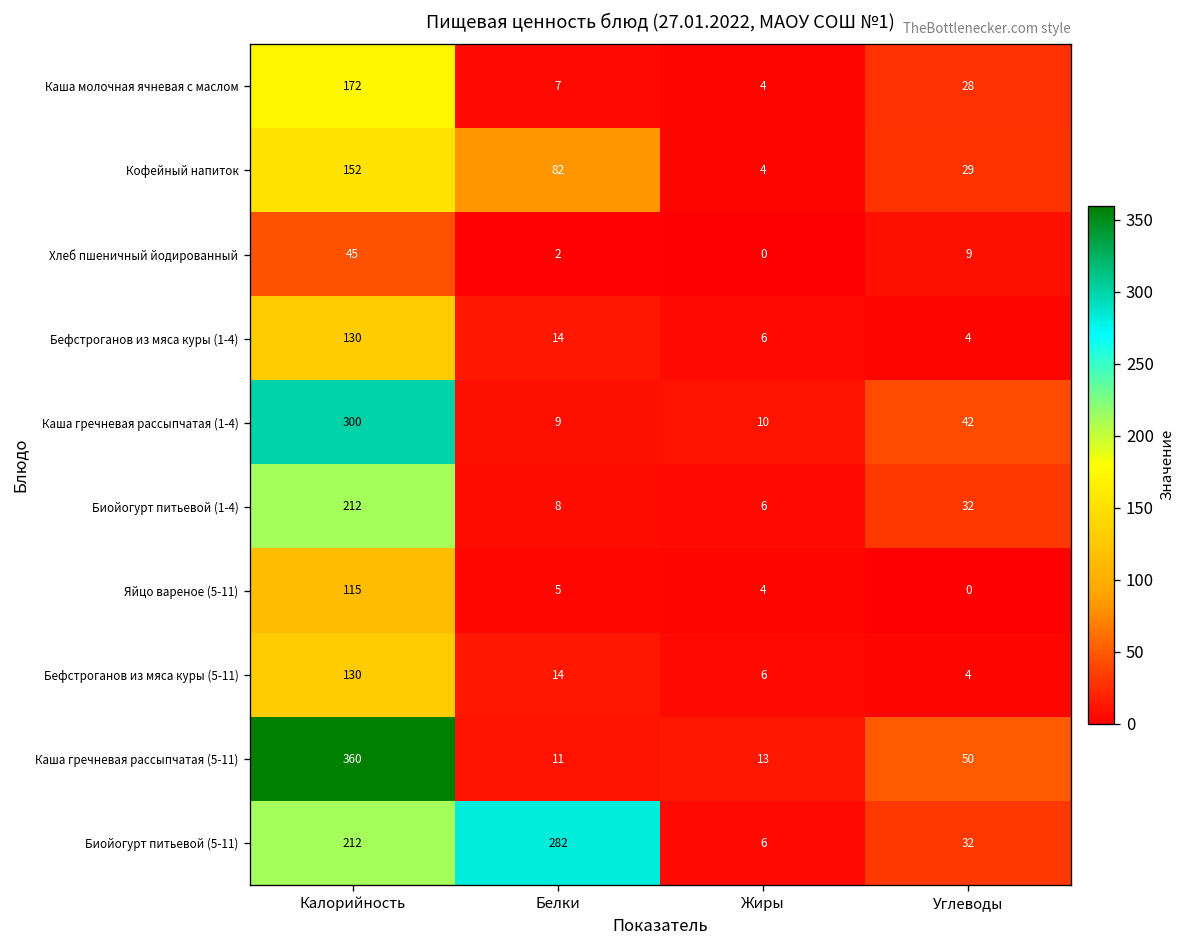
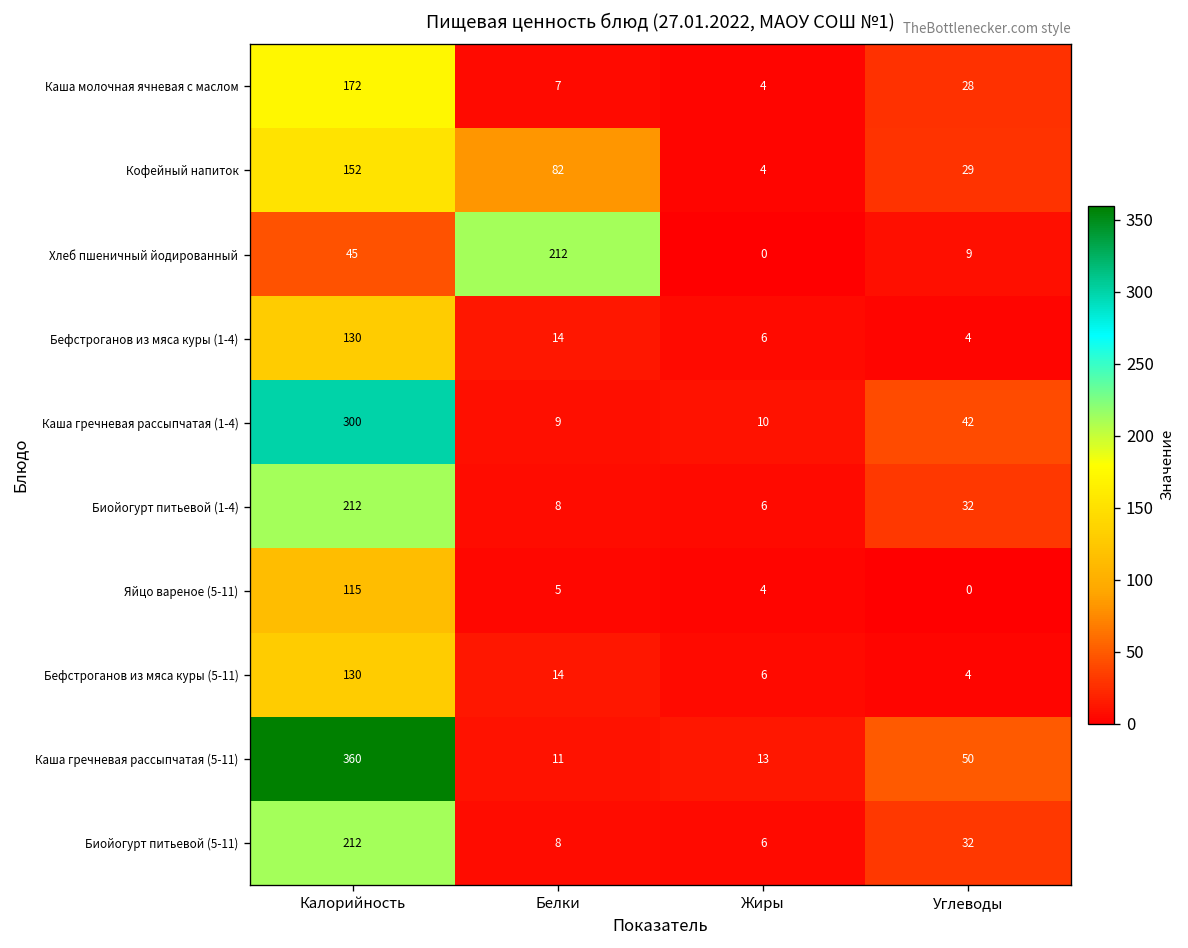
  {
    "Каша молочная ячневая с маслом": {
      "Калорийность": 172,
      "Белки": 7,
      "Жиры": 4,
      "Углеводы": 28
    },
    "Кофейный напиток": {
      "Калорийность": 152,
      "Белки": 82,
      "Жиры": 4,
      "Углеводы": 29
    },
    "Хлеб пшеничный йодированный": {
      "Калорийность": 45,
-     "Белки": 2,
+     "Белки": 212,
      "Жиры": 0,
      "Углеводы": 9
    },
    "Бефстроганов из мяса куры (1-4)": {
      "Калорийность": 130,
      "Белки": 14,
      "Жиры": 6,
      "Углеводы": 4
    },
    "Каша гречневая рассыпчатая (1-4)": {
      "Калорийность": 300,
      "Белки": 9,
      "Жиры": 10,
      "Углеводы": 42
    },
    "Биойогурт питьевой (1-4)": {
      "Калорийность": 212,
      "Белки": 8,
      "Жиры": 6,
      "Углеводы": 32
    },
    "Яйцо вареное (5-11)": {
      "Калорийность": 115,
      "Белки": 5,
      "Жиры": 4,
      "Углеводы": 0
    },
    "Бефстроганов из мяса куры (5-11)": {
      "Калорийность": 130,
      "Белки": 14,
      "Жиры": 6,
      "Углеводы": 4
    },
    "Каша гречневая рассыпчатая (5-11)": {
      "Калорийность": 360,
      "Белки": 11,
      "Жиры": 13,
      "Углеводы": 50
    },
    "Биойогурт питьевой (5-11)": {
      "Калорийность": 212,
-     "Белки": 282,
+     "Белки": 8,
      "Жиры": 6,
      "Углеводы": 32
    }
  }
